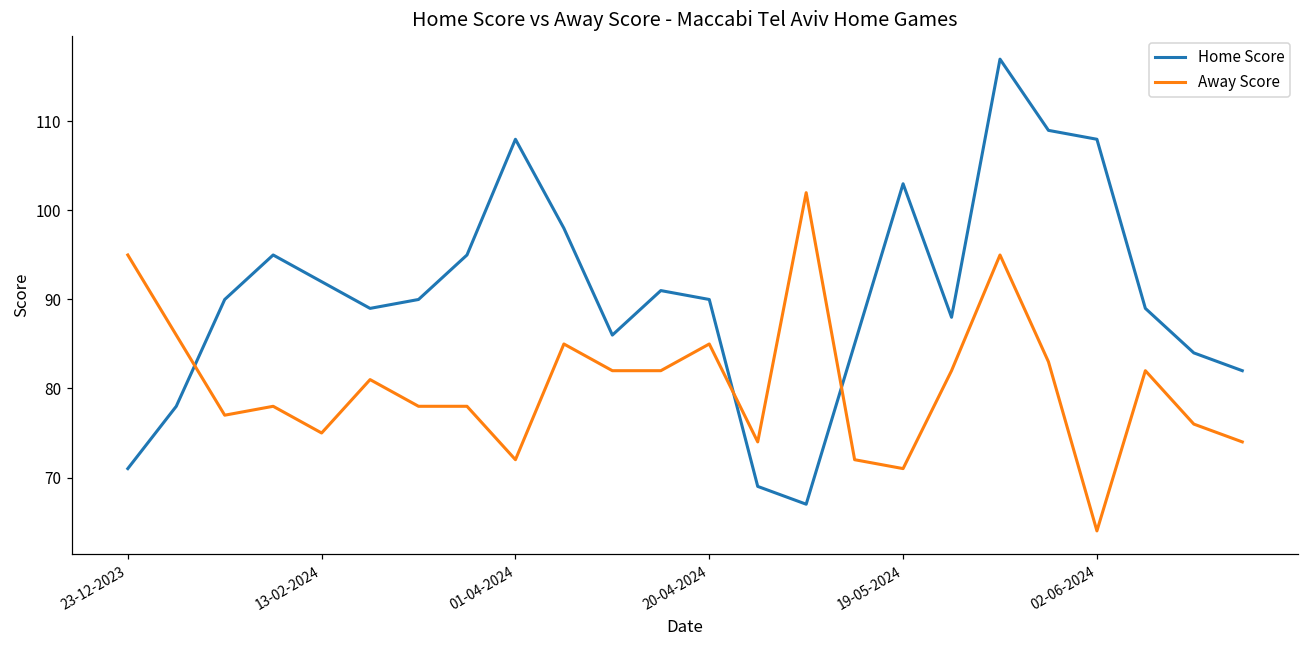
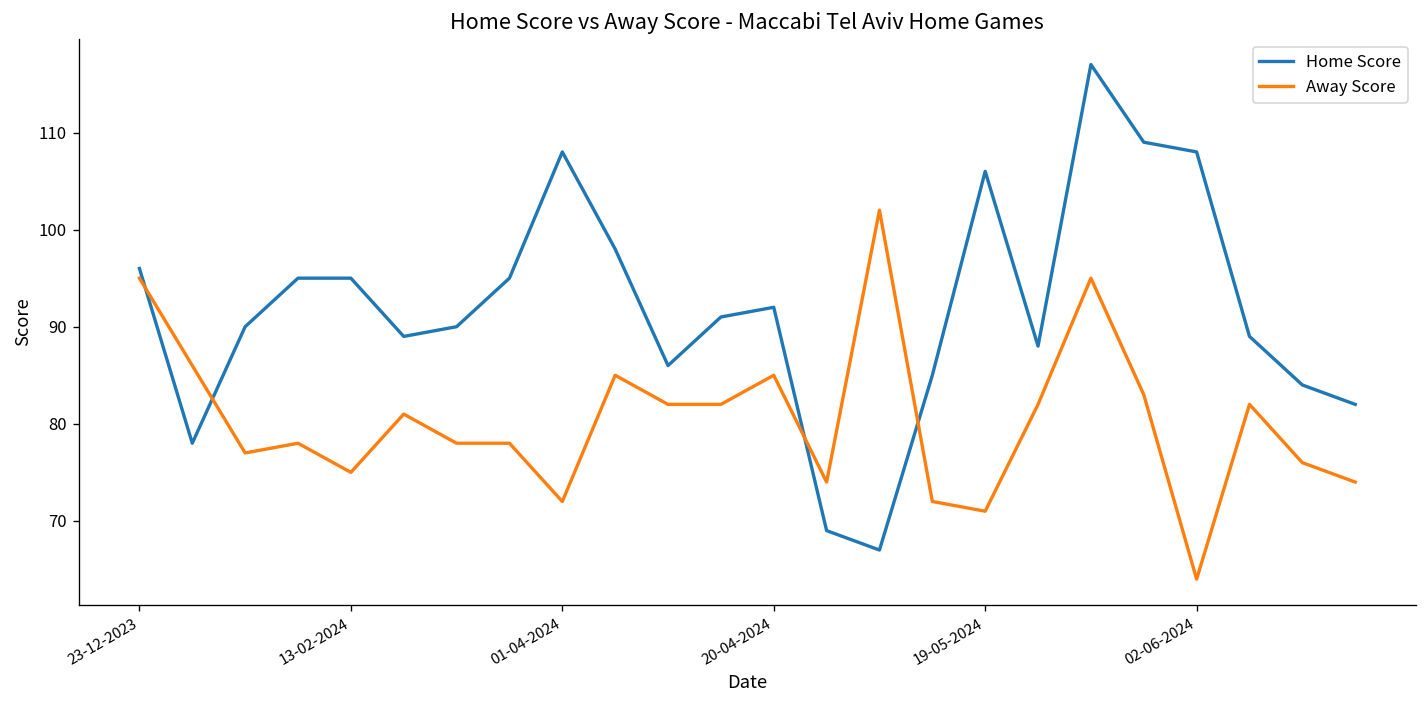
  {
    "Home Score": {
-     "23-12-2023": 71,
-     "13-02-2024": 92,
+     "23-12-2023": 96,
+     "13-02-2024": 95,
      "01-04-2024": 108,
-     "20-04-2024": 90,
-     "19-05-2024": 103,
+     "20-04-2024": 92,
+     "19-05-2024": 106,
      "02-06-2024": 108
    },
    "Away Score": {
      "23-12-2023": 95,
      "13-02-2024": 75,
      "01-04-2024": 72,
      "20-04-2024": 85,
      "19-05-2024": 71,
      "02-06-2024": 64
    }
  }
